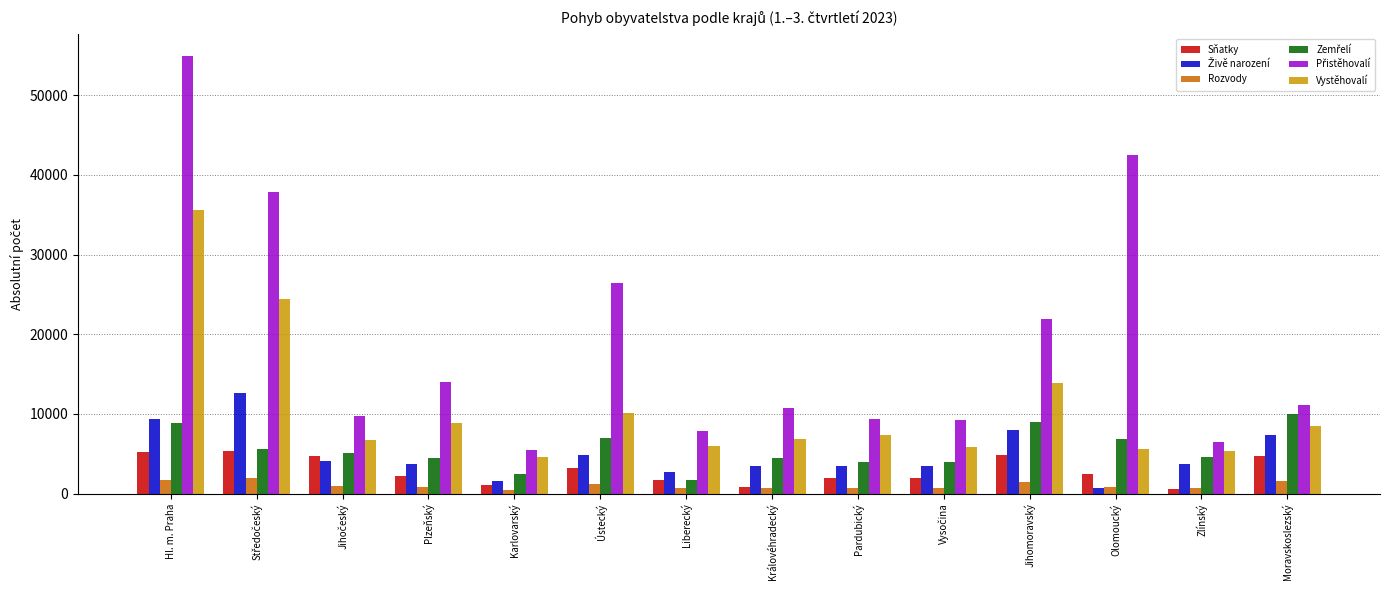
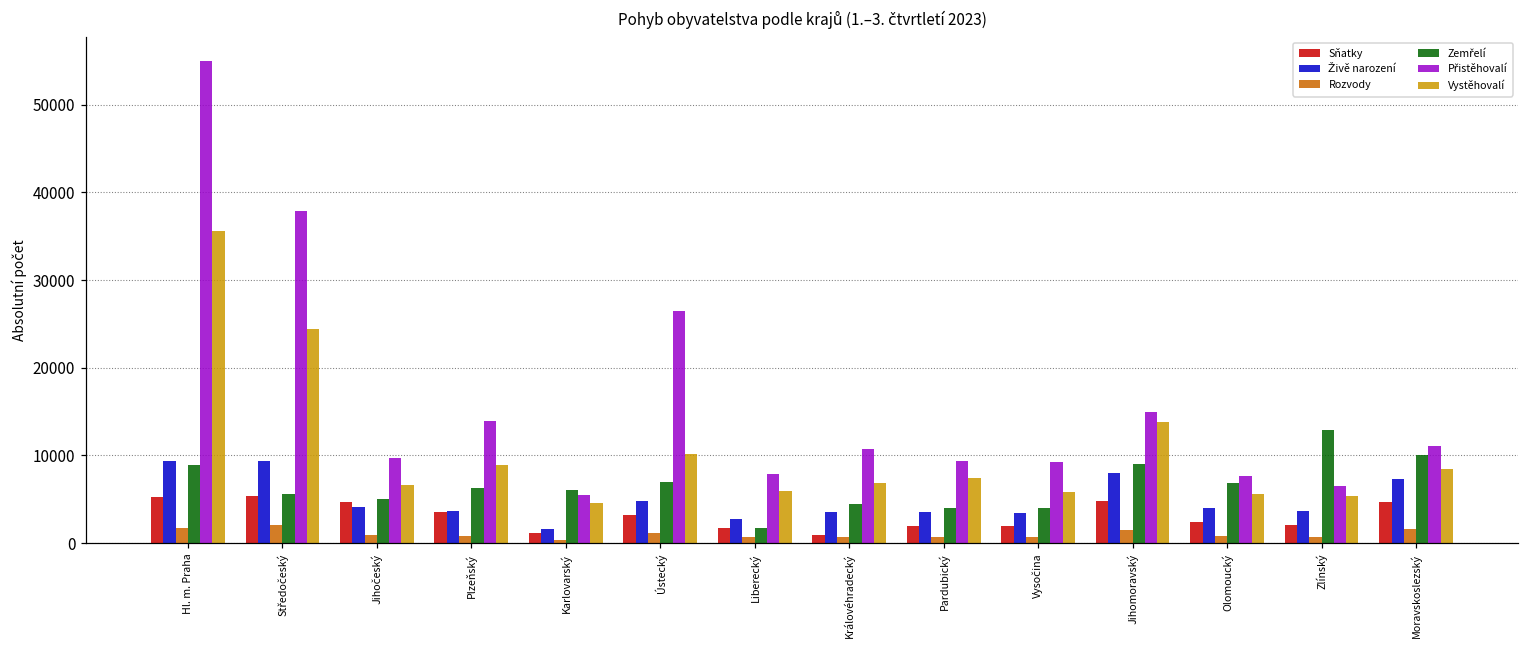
  {
    "Sňatky": {
      "Hl. m. Praha": 5000,
      "Středočeský": 5000,
      "Jihočeský": 5000,
-     "Plzeňský": 2000,
+     "Plzeňský": 4000,
      "Karlovarský": 1000,
      "Ústecký": 3000,
      "Liberecký": 2000,
      "Královéhradecký": 1000,
      "Pardubický": 2000,
      "Vysočina": 2000,
      "Jihomoravský": 5000,
      "Olomoucký": 2000,
-     "Zlínský": 1000,
+     "Zlínský": 2000,
      "Moravskoslezský": 5000
    },
    "Živě narození": {
      "Hl. m. Praha": 9000,
-     "Středočeský": 13000,
+     "Středočeský": 9000,
      "Jihočeský": 4000,
      "Plzeňský": 4000,
      "Karlovarský": 2000,
      "Ústecký": 5000,
      "Liberecký": 3000,
      "Královéhradecký": 4000,
      "Pardubický": 4000,
      "Vysočina": 3000,
      "Jihomoravský": 8000,
-     "Olomoucký": 1000,
+     "Olomoucký": 4000,
      "Zlínský": 4000,
      "Moravskoslezský": 7000
    },
    "Zemřelí": {
      "Hl. m. Praha": 9000,
      "Středočeský": 6000,
      "Jihočeský": 5000,
-     "Plzeňský": 4000,
-     "Karlovarský": 2000,
+     "Plzeňský": 6000,
+     "Karlovarský": 6000,
      "Ústecký": 7000,
      "Liberecký": 2000,
      "Královéhradecký": 4000,
      "Pardubický": 4000,
      "Vysočina": 4000,
      "Jihomoravský": 9000,
      "Olomoucký": 7000,
-     "Zlínský": 5000,
+     "Zlínský": 13000,
      "Moravskoslezský": 10000
    },
    "Přistěhovalí": {
      "Hl. m. Praha": 55000,
      "Středočeský": 38000,
      "Jihočeský": 10000,
      "Plzeňský": 14000,
      "Karlovarský": 5000,
      "Ústecký": 26000,
      "Liberecký": 8000,
      "Královéhradecký": 11000,
      "Pardubický": 9000,
      "Vysočina": 9000,
-     "Jihomoravský": 22000,
-     "Olomoucký": 43000,
+     "Jihomoravský": 15000,
+     "Olomoucký": 8000,
      "Zlínský": 7000,
      "Moravskoslezský": 11000
    }
  }
